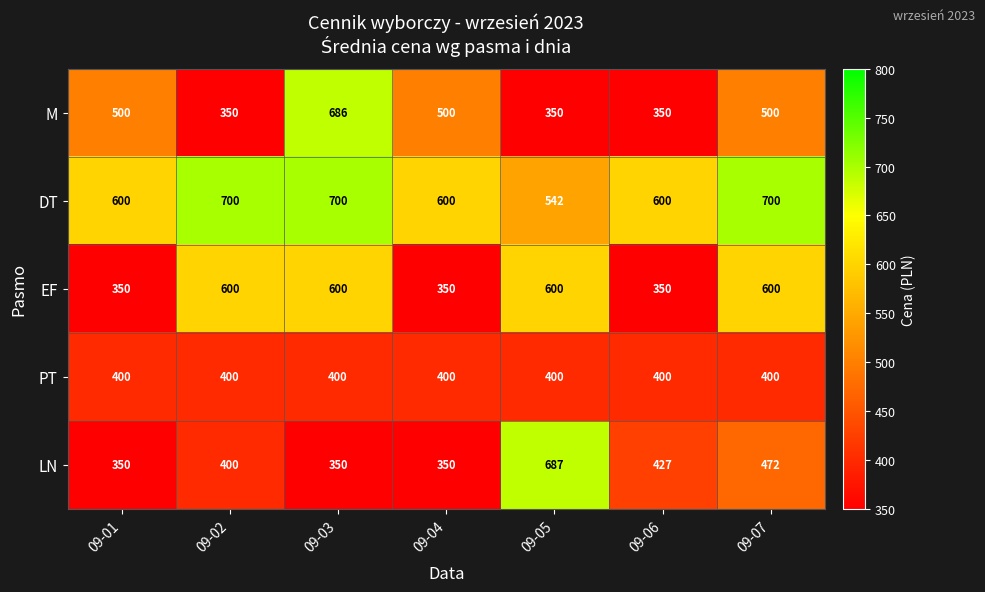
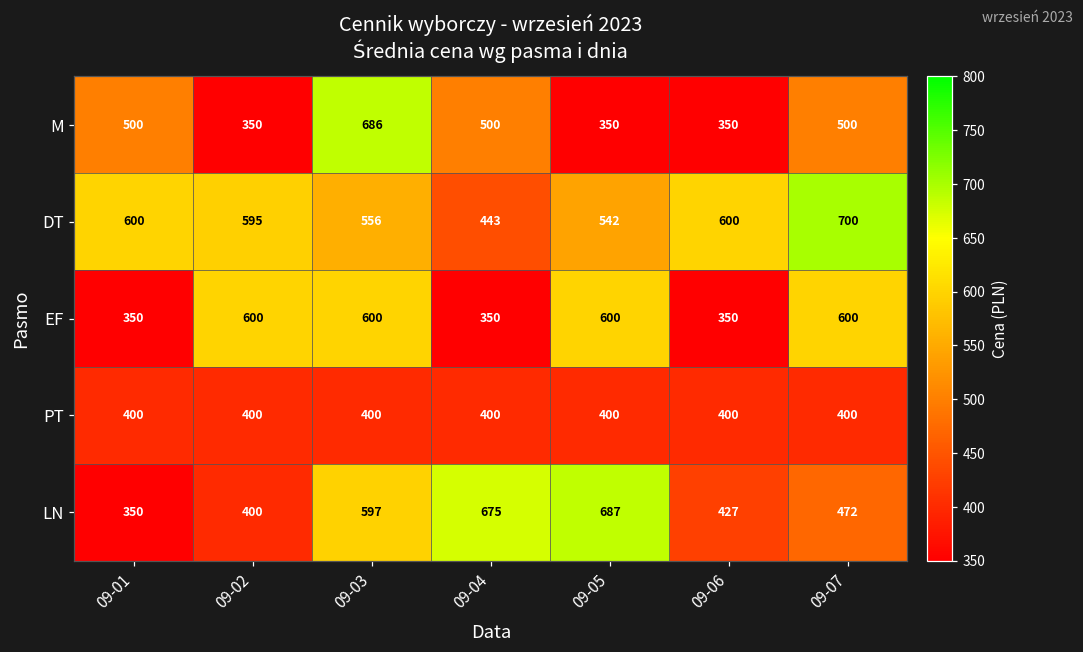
  {
    "M": {
      "09-01": 500,
      "09-02": 350,
      "09-03": 686,
      "09-04": 500,
      "09-05": 350,
      "09-06": 350,
      "09-07": 500
    },
    "DT": {
      "09-01": 600,
-     "09-02": 700,
-     "09-03": 700,
-     "09-04": 600,
+     "09-02": 595,
+     "09-03": 556,
+     "09-04": 443,
      "09-05": 542,
      "09-06": 600,
      "09-07": 700
    },
    "EF": {
      "09-01": 350,
      "09-02": 600,
      "09-03": 600,
      "09-04": 350,
      "09-05": 600,
      "09-06": 350,
      "09-07": 600
    },
    "PT": {
      "09-01": 400,
      "09-02": 400,
      "09-03": 400,
      "09-04": 400,
      "09-05": 400,
      "09-06": 400,
      "09-07": 400
    },
    "LN": {
      "09-01": 350,
      "09-02": 400,
-     "09-03": 350,
-     "09-04": 350,
+     "09-03": 597,
+     "09-04": 675,
      "09-05": 687,
      "09-06": 427,
      "09-07": 472
    }
  }
